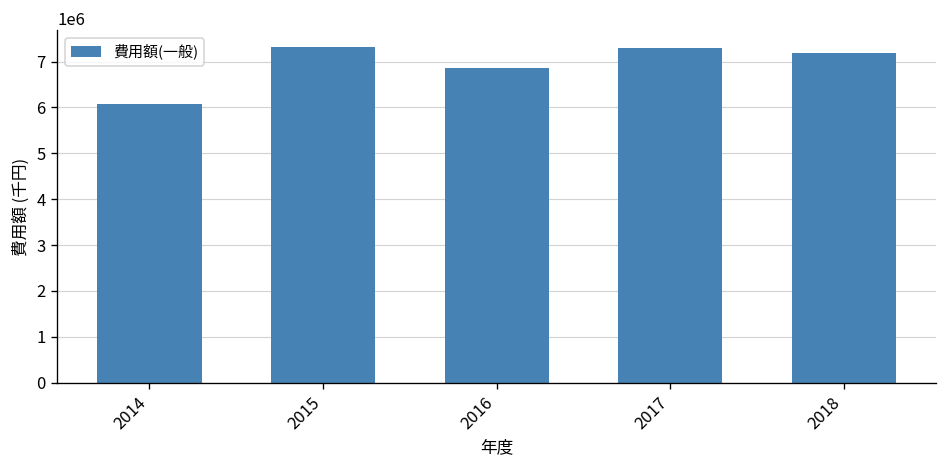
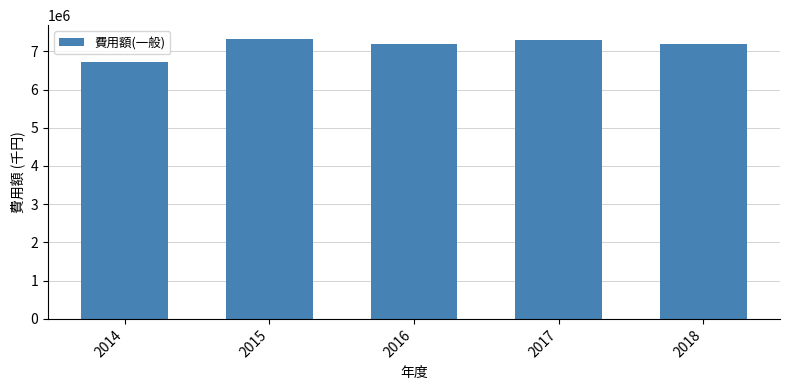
  {
-   "2014": 6100000,
+   "2014": 6700000,
    "2015": 7300000,
-   "2016": 6900000,
+   "2016": 7200000,
    "2017": 7300000,
    "2018": 7200000
  }
